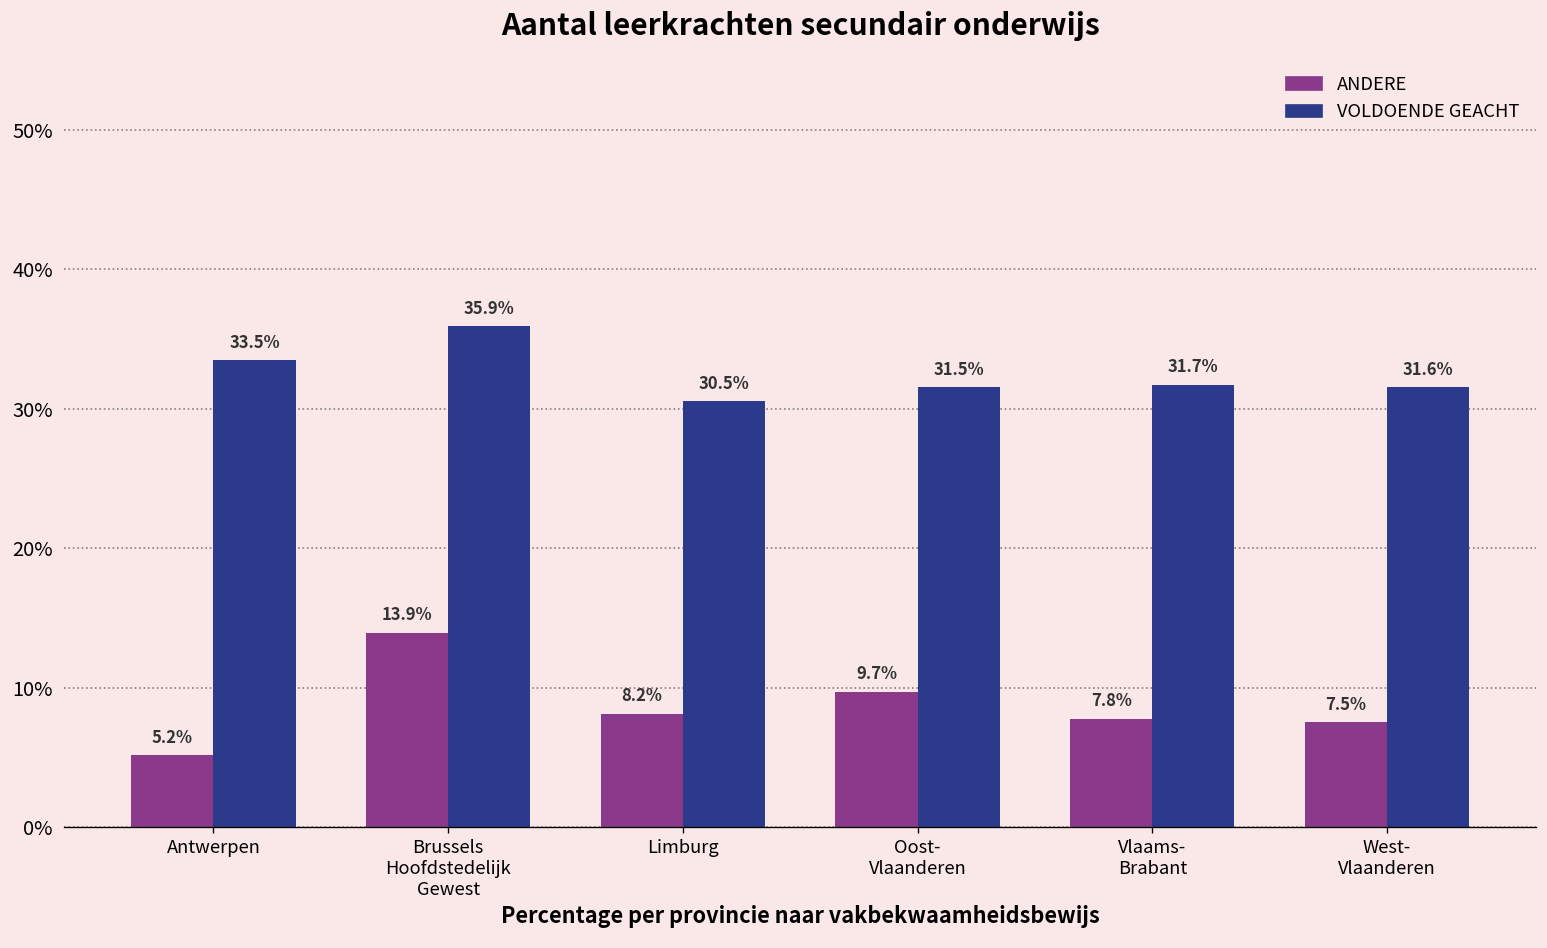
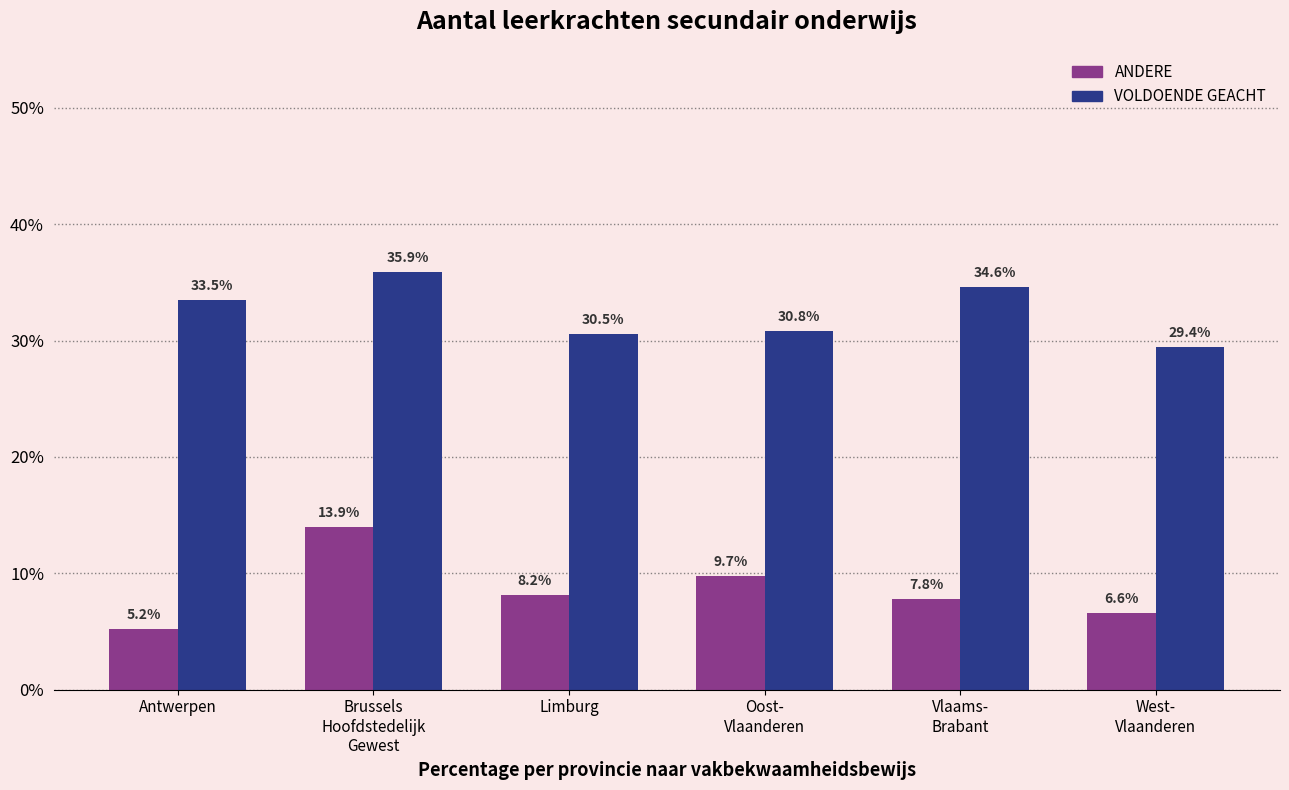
  {
    "ANDERE": {
      "Antwerpen": "5.2%",
      "Brussels Hoofdstedelijk Gewest": "13.9%",
      "Limburg": "8.2%",
      "Oost- Vlaanderen": "9.7%",
      "Vlaams- Brabant": "7.8%",
-     "West- Vlaanderen": "7.5%"
+     "West- Vlaanderen": "6.6%"
    },
    "VOLDOENDE GEACHT": {
      "Antwerpen": "33.5%",
      "Brussels Hoofdstedelijk Gewest": "35.9%",
      "Limburg": "30.5%",
-     "Oost- Vlaanderen": "31.5%",
-     "Vlaams- Brabant": "31.7%",
-     "West- Vlaanderen": "31.6%"
+     "Oost- Vlaanderen": "30.8%",
+     "Vlaams- Brabant": "34.6%",
+     "West- Vlaanderen": "29.4%"
    }
  }
